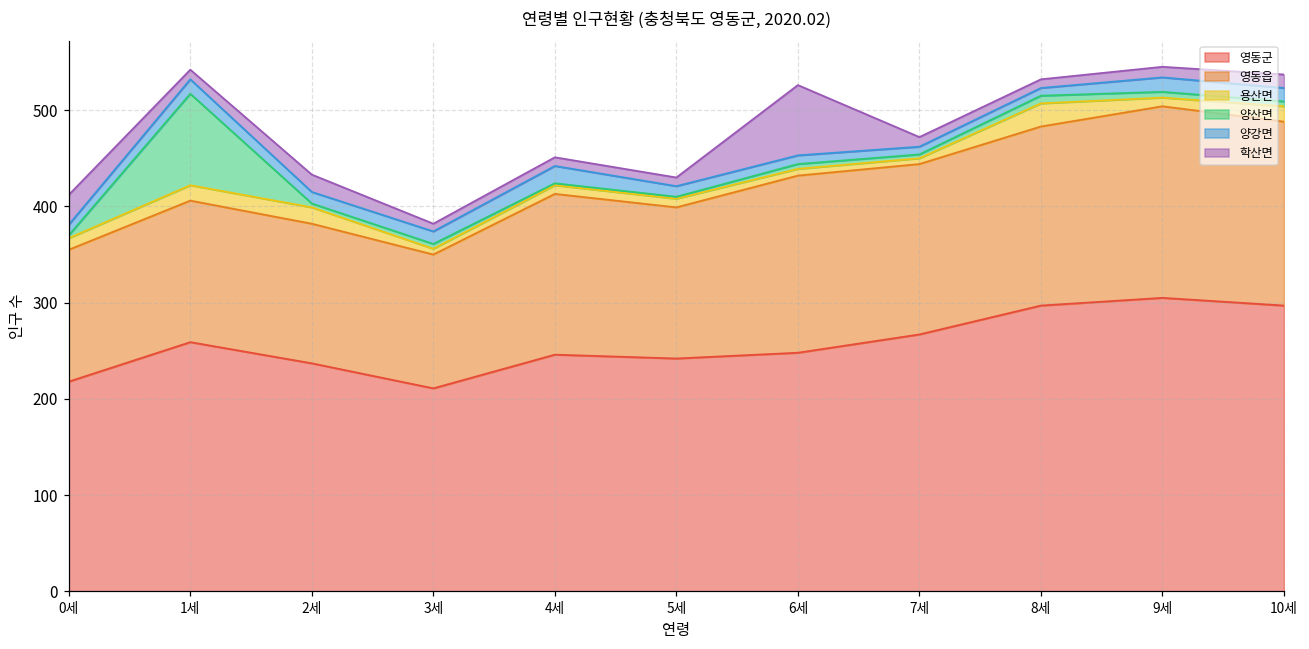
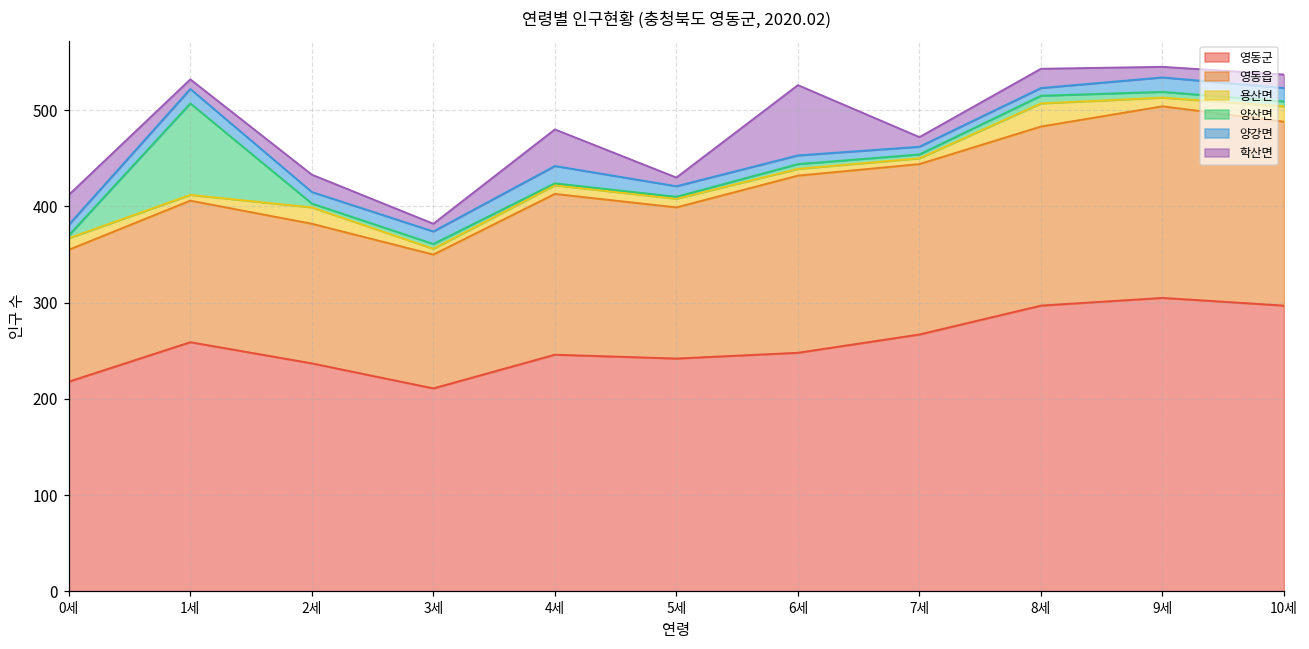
  {
    "용산면": {
      "0세": 10,
-     "1세": 20,
+     "1세": 10,
      "2세": 20,
      "3세": 10,
      "6세": 10,
      "7세": 10,
      "8세": 20,
      "9세": 10,
      "10세": 20
    },
    "양산면": {
      "0세": 0,
      "1세": 100,
      "2세": 0,
      "3세": 10,
      "6세": 10,
      "7세": 0,
      "8세": 10,
      "9세": 10,
      "10세": 10
    },
    "양강면": {
      "0세": 10,
      "1세": 20,
      "2세": 10,
      "3세": 10,
      "4세": 20,
      "5세": 10,
      "6세": 10,
      "7세": 10,
      "8세": 10,
      "9세": 20,
      "10세": 10
    },
    "학산면": {
      "0세": 30,
      "1세": 10,
      "2세": 20,
      "3세": 10,
-     "4세": 10,
+     "4세": 40,
      "5세": 10,
      "6세": 70,
      "7세": 10,
-     "8세": 10,
+     "8세": 20,
      "9세": 10,
      "10세": 10
    }
  }
